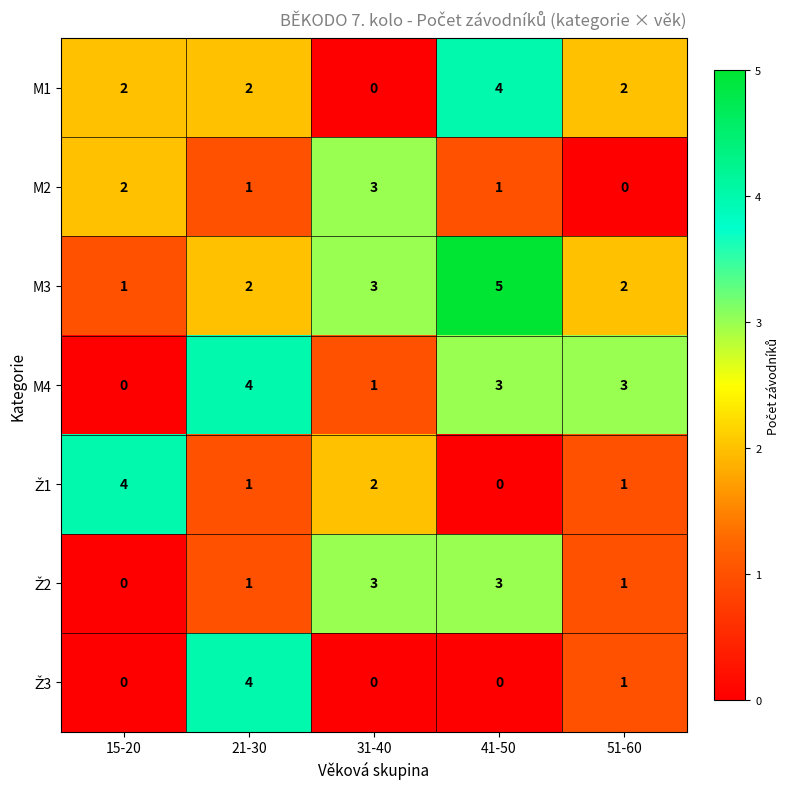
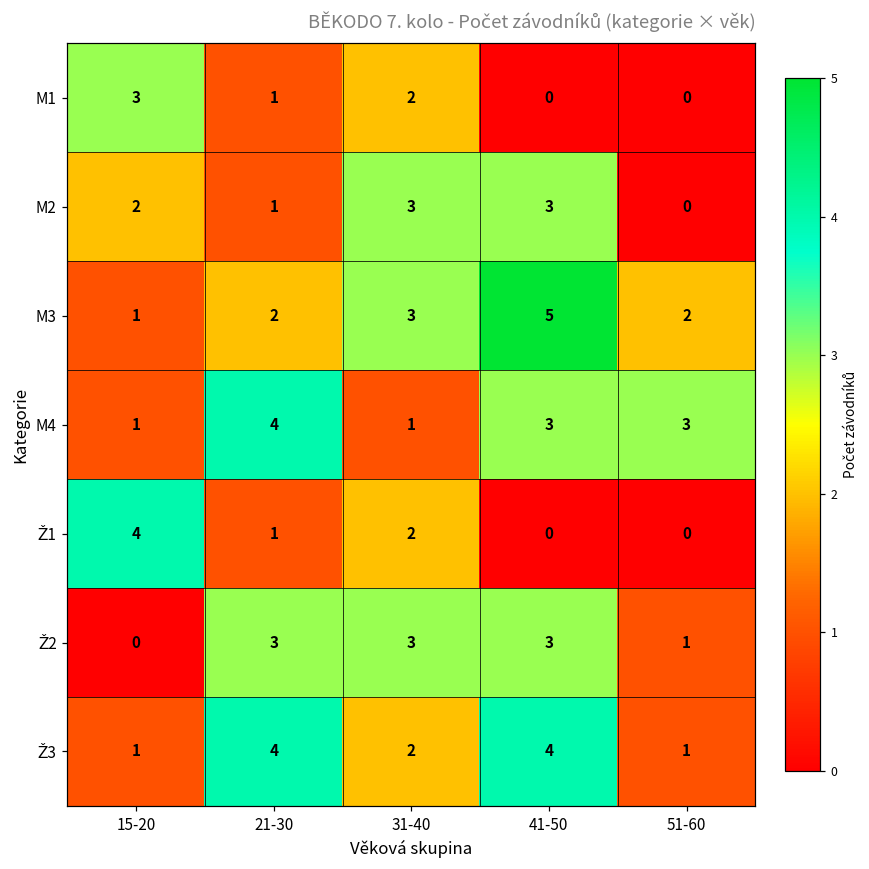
  {
    "M1": {
-     "15-20": 2,
-     "21-30": 2,
-     "31-40": 0,
-     "41-50": 4,
-     "51-60": 2
+     "15-20": 3,
+     "21-30": 1,
+     "31-40": 2,
+     "41-50": 0,
+     "51-60": 0
    },
    "M2": {
      "15-20": 2,
      "21-30": 1,
      "31-40": 3,
-     "41-50": 1,
+     "41-50": 3,
      "51-60": 0
    },
    "M3": {
      "15-20": 1,
      "21-30": 2,
      "31-40": 3,
      "41-50": 5,
      "51-60": 2
    },
    "M4": {
-     "15-20": 0,
+     "15-20": 1,
      "21-30": 4,
      "31-40": 1,
      "41-50": 3,
      "51-60": 3
    },
    "Ž1": {
      "15-20": 4,
      "21-30": 1,
      "31-40": 2,
      "41-50": 0,
-     "51-60": 1
+     "51-60": 0
    },
    "Ž2": {
      "15-20": 0,
-     "21-30": 1,
+     "21-30": 3,
      "31-40": 3,
      "41-50": 3,
      "51-60": 1
    },
    "Ž3": {
-     "15-20": 0,
+     "15-20": 1,
      "21-30": 4,
-     "31-40": 0,
-     "41-50": 0,
+     "31-40": 2,
+     "41-50": 4,
      "51-60": 1
    }
  }
